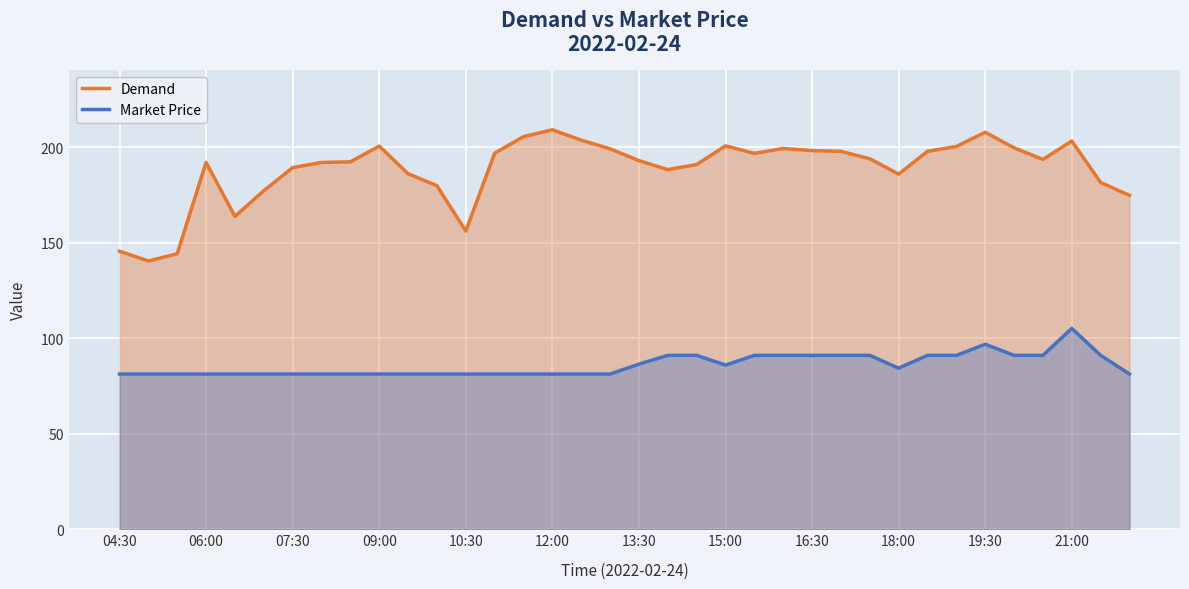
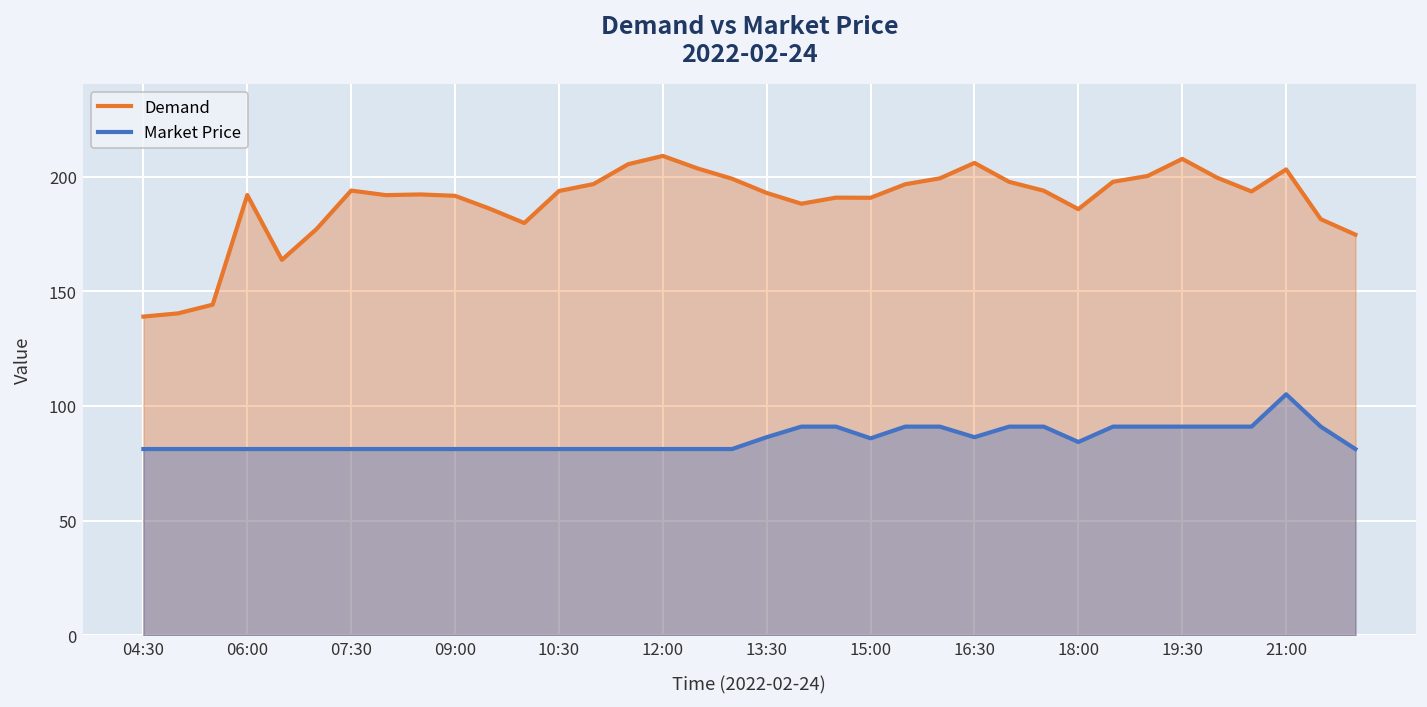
  {
    "Demand": {
-     "04:30": 146,
+     "04:30": 139,
      "06:00": 192,
-     "07:30": 189,
-     "09:00": 201,
-     "10:30": 156,
+     "07:30": 194,
+     "09:00": 192,
+     "10:30": 194,
      "12:00": 209,
      "13:30": 193,
-     "15:00": 201,
-     "16:30": 198,
+     "15:00": 191,
+     "16:30": 206,
      "18:00": 186,
      "19:30": 208,
      "21:00": 203
    },
    "Market Price": {
      "04:30": 81,
      "06:00": 81,
      "07:30": 81,
      "09:00": 81,
      "10:30": 81,
      "12:00": 81,
      "13:30": 86,
      "15:00": 86,
-     "16:30": 91,
+     "16:30": 86,
      "18:00": 84,
-     "19:30": 97,
+     "19:30": 91,
      "21:00": 105
    }
  }
